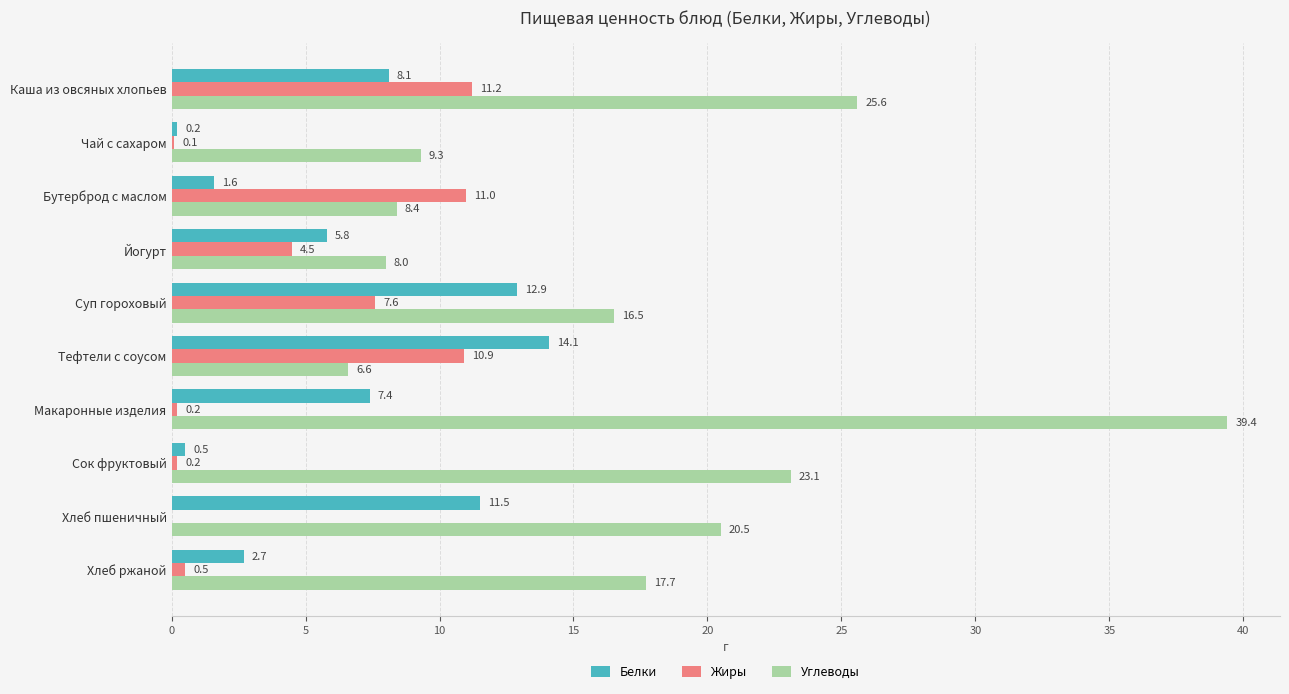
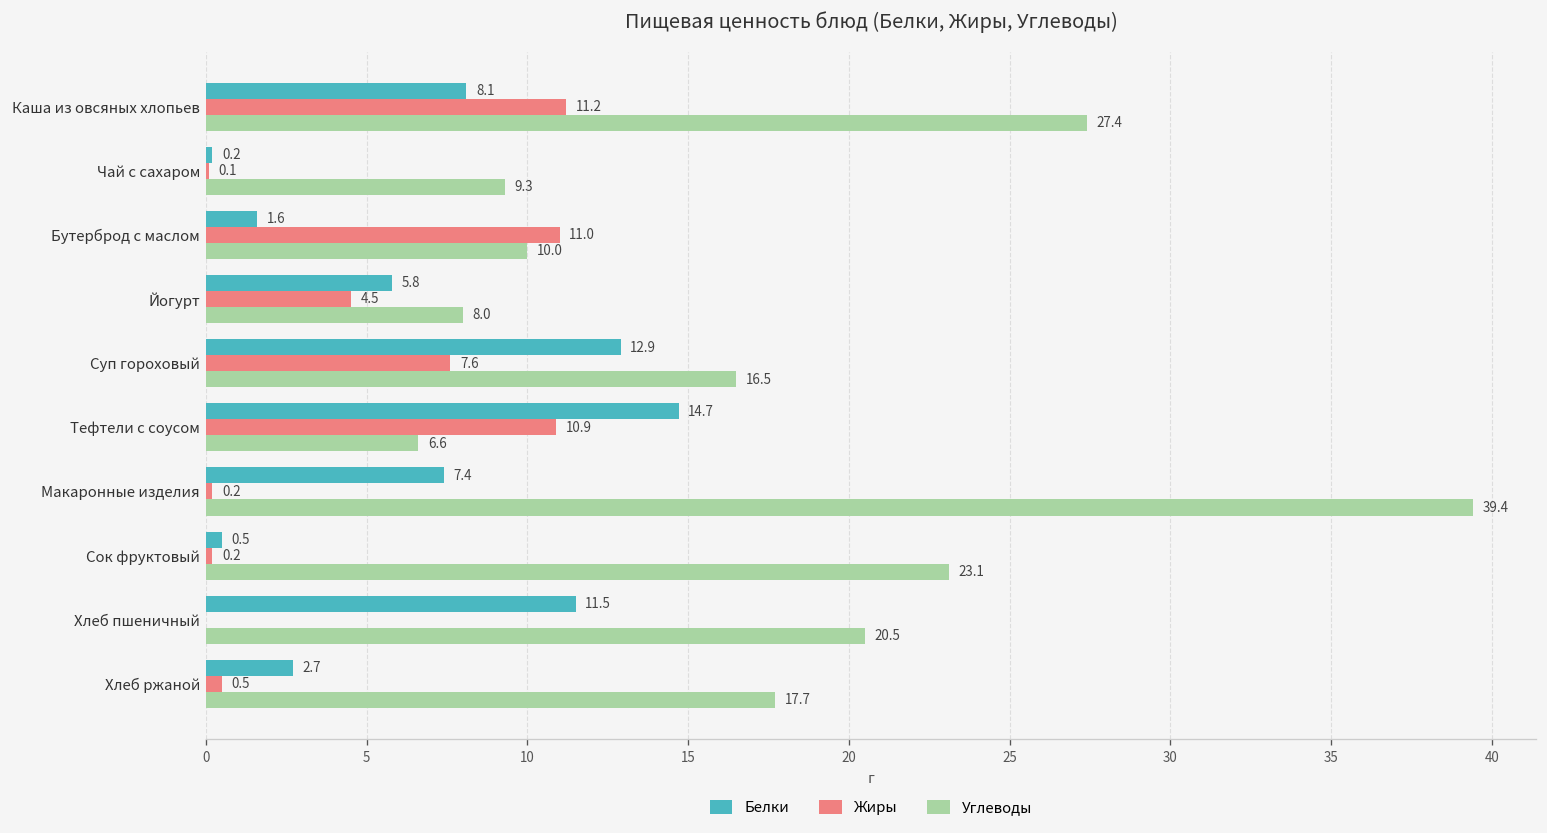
  {
    "Белки": {
      "Каша из овсяных хлопьев": 8.1,
      "Чай с сахаром": 0.2,
      "Бутерброд с маслом": 1.6,
      "Йогурт": 5.8,
      "Суп гороховый": 12.9,
-     "Тефтели с соусом": 14.1,
+     "Тефтели с соусом": 14.7,
      "Макаронные изделия": 7.4,
      "Сок фруктовый": 0.5,
      "Хлеб пшеничный": 11.5,
      "Хлеб ржаной": 2.7
    },
    "Жиры": {
      "Каша из овсяных хлопьев": 11.2,
      "Чай с сахаром": 0.1,
      "Бутерброд с маслом": 11.0,
      "Йогурт": 4.5,
      "Суп гороховый": 7.6,
      "Тефтели с соусом": 10.9,
      "Макаронные изделия": 0.2,
      "Сок фруктовый": 0.2,
      "Хлеб ржаной": 0.5
    },
    "Углеводы": {
-     "Каша из овсяных хлопьев": 25.6,
+     "Каша из овсяных хлопьев": 27.4,
      "Чай с сахаром": 9.3,
-     "Бутерброд с маслом": 8.4,
+     "Бутерброд с маслом": 10.0,
      "Йогурт": 8.0,
      "Суп гороховый": 16.5,
      "Тефтели с соусом": 6.6,
      "Макаронные изделия": 39.4,
      "Сок фруктовый": 23.1,
      "Хлеб пшеничный": 20.5,
      "Хлеб ржаной": 17.7
    }
  }
